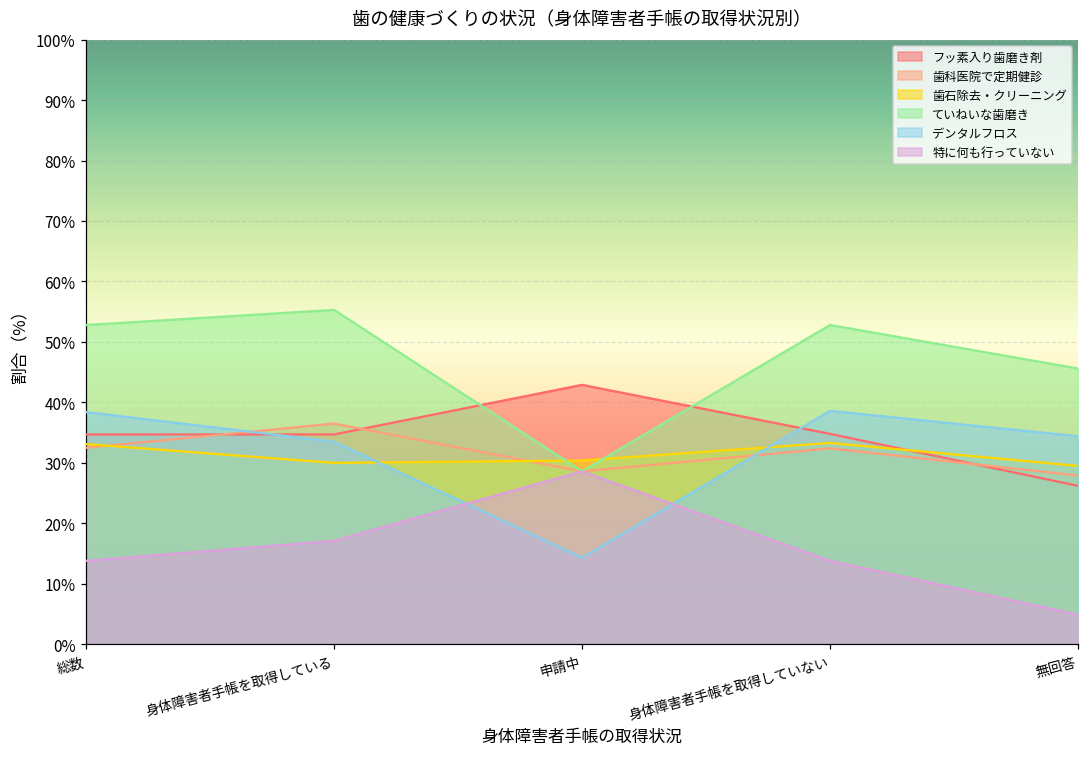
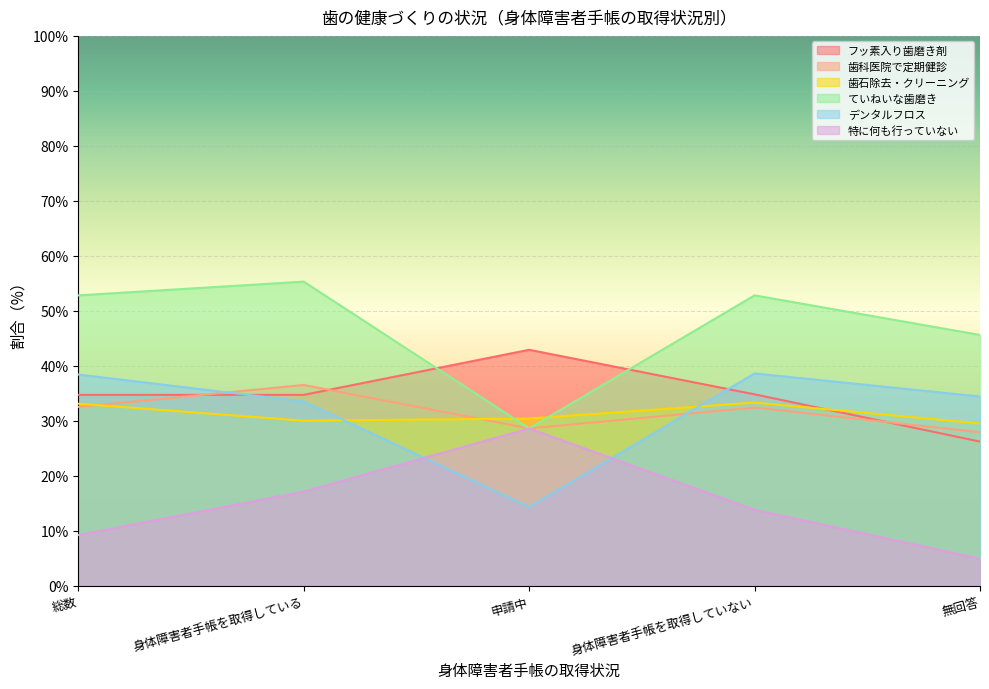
  {
    "歯石除去・クリーニング": {
      "総数": "33%",
      "身体障害者手帳を取得している": "30%",
      "申請中": "30%",
      "身体障害者手帳を取得していない": "33%",
      "無回答": "30%"
    },
    "ていねいな歯磨き": {
      "総数": "53%",
      "身体障害者手帳を取得している": "55%",
      "身体障害者手帳を取得していない": "53%",
      "無回答": "46%"
    },
    "デンタルフロス": {
      "総数": "38%",
      "身体障害者手帳を取得している": "34%",
      "申請中": "14%",
      "身体障害者手帳を取得していない": "39%",
      "無回答": "34%"
    },
    "特に何も行っていない": {
-     "総数": "14%",
+     "総数": "9%",
      "身体障害者手帳を取得している": "17%",
      "身体障害者手帳を取得していない": "14%",
      "無回答": "5%"
    }
  }
